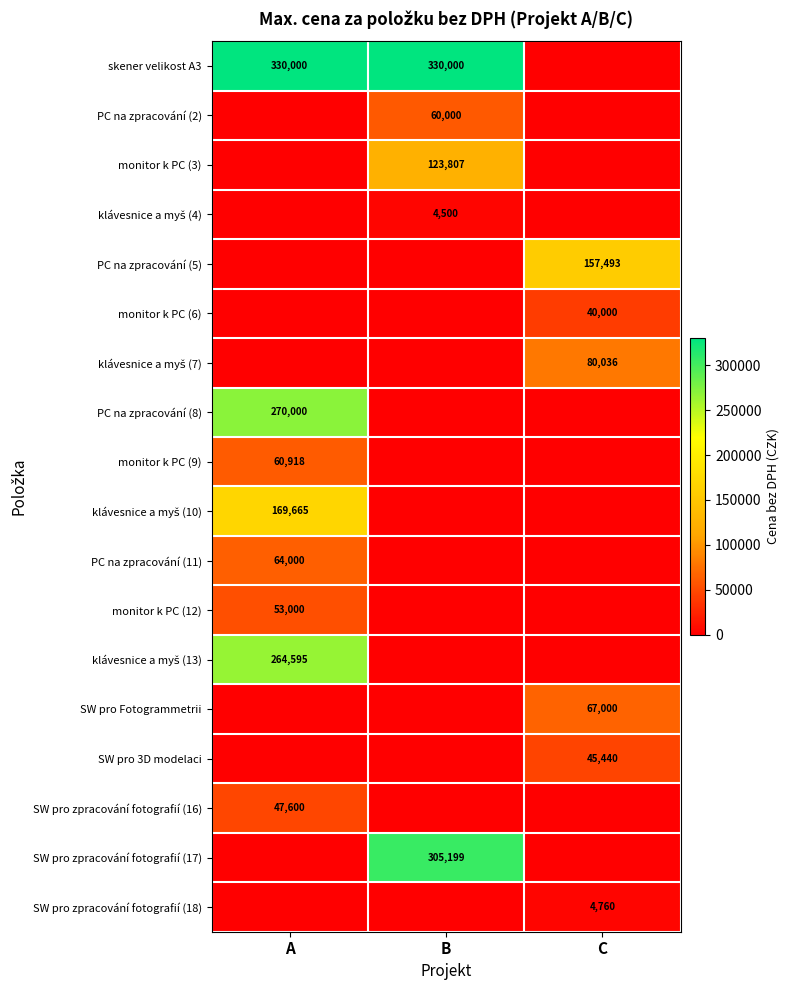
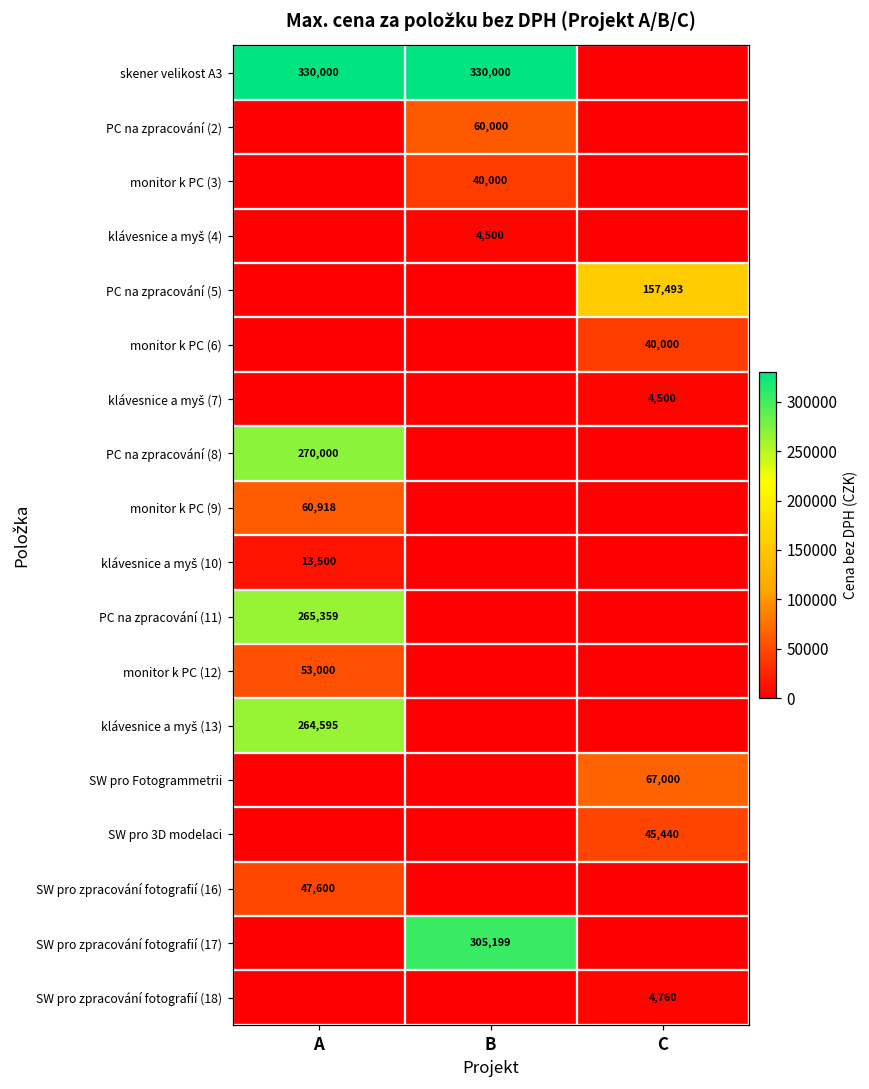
  {
    "skener velikost A3": {
      "A": "330,000",
      "B": "330,000"
    },
    "PC na zpracování (2)": {
      "B": "60,000"
    },
    "monitor k PC (3)": {
-     "B": "123,807"
+     "B": "40,000"
    },
    "klávesnice a myš (4)": {
      "B": "4,500"
    },
    "PC na zpracování (5)": {
      "C": "157,493"
    },
    "monitor k PC (6)": {
      "C": "40,000"
    },
    "klávesnice a myš (7)": {
-     "C": "80,036"
+     "C": "4,500"
    },
    "PC na zpracování (8)": {
      "A": "270,000"
    },
    "monitor k PC (9)": {
      "A": "60,918"
    },
    "klávesnice a myš (10)": {
-     "A": "169,665"
+     "A": "13,500"
    },
    "PC na zpracování (11)": {
-     "A": "64,000"
+     "A": "265,359"
    },
    "monitor k PC (12)": {
      "A": "53,000"
    },
    "klávesnice a myš (13)": {
      "A": "264,595"
    },
    "SW pro Fotogrammetrii": {
      "C": "67,000"
    },
    "SW pro 3D modelaci": {
      "C": "45,440"
    },
    "SW pro zpracování fotografií (16)": {
      "A": "47,600"
    },
    "SW pro zpracování fotografií (17)": {
      "B": "305,199"
    },
    "SW pro zpracování fotografií (18)": {
      "C": "4,760"
    }
  }
